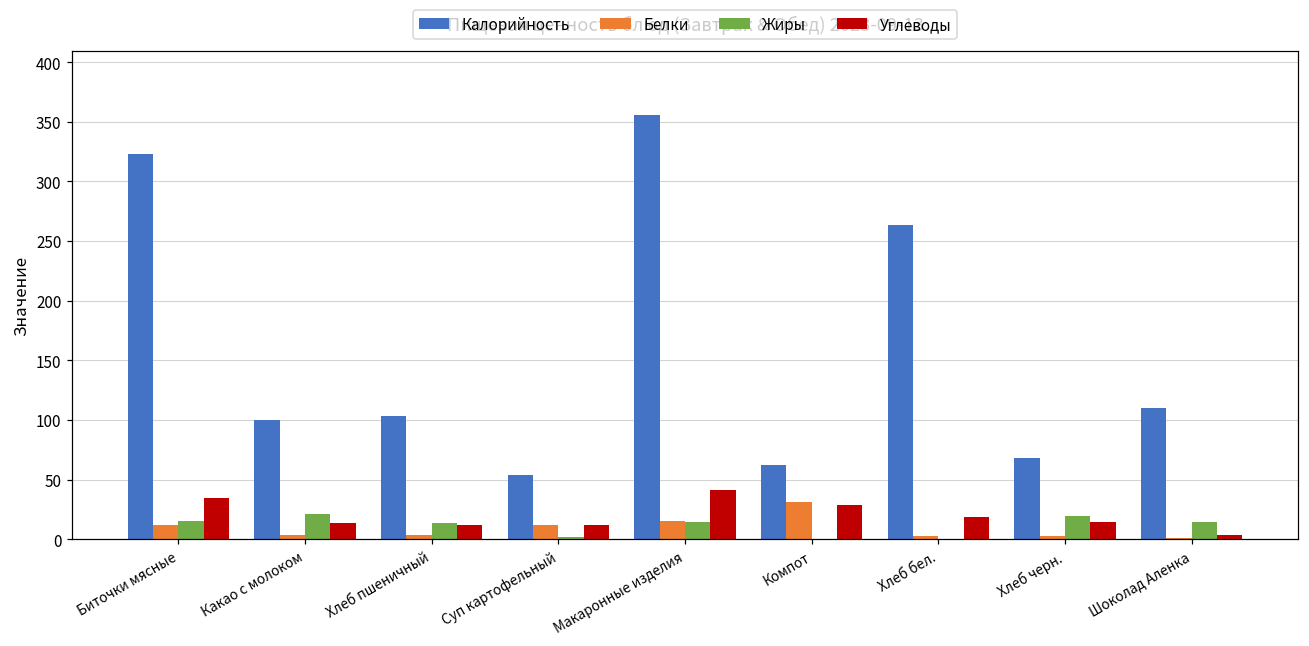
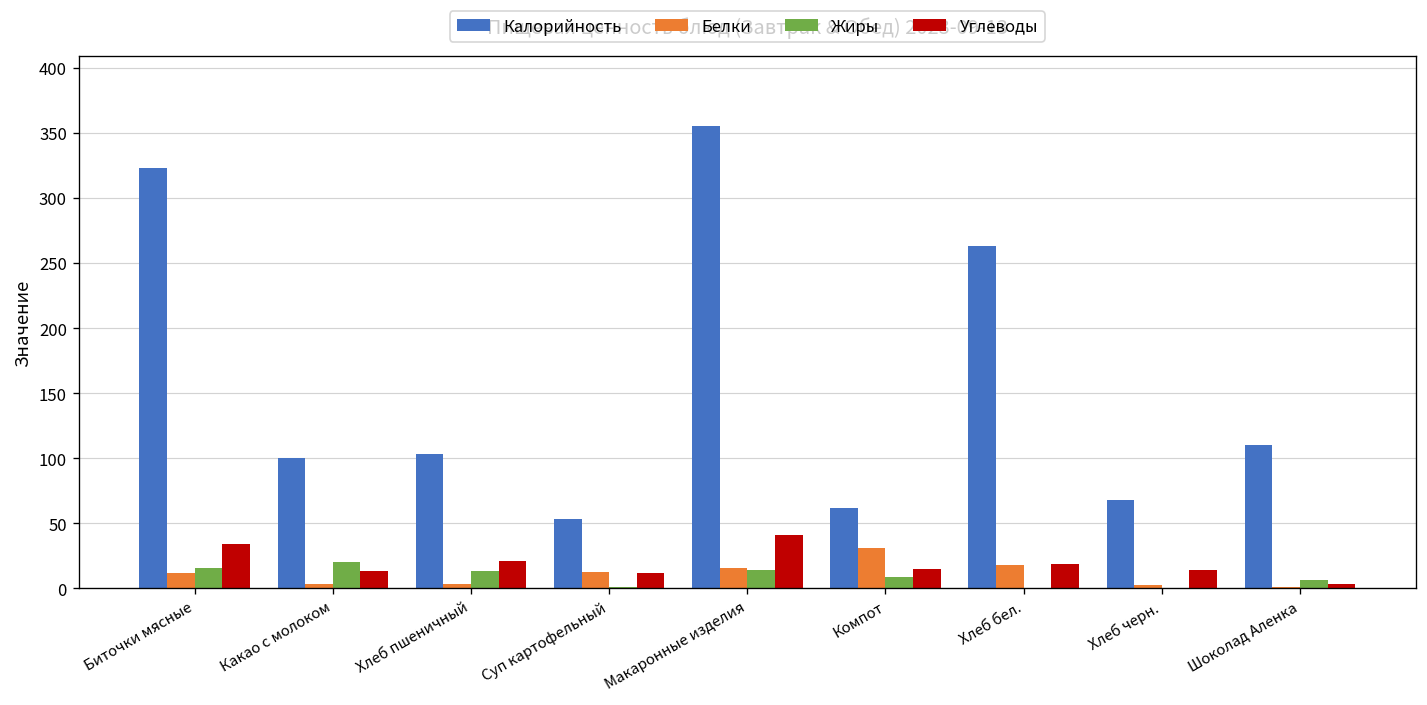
  {
    "Калорийность": {
      "Биточки мясные": 323,
      "Какао с молоком": 100,
      "Хлеб пшеничный": 103,
      "Суп картофельный": 54,
      "Макаронные изделия": 356,
      "Компот": 62,
      "Хлеб бел.": 263,
      "Хлеб черн.": 68,
      "Шоколад Аленка": 110
    },
    "Белки": {
      "Биточки мясные": 12,
      "Какао с молоком": 4,
      "Хлеб пшеничный": 3,
      "Суп картофельный": 12,
      "Макаронные изделия": 16,
      "Компот": 31,
-     "Хлеб бел.": 3,
+     "Хлеб бел.": 18,
      "Хлеб черн.": 2
    },
    "Жиры": {
      "Биточки мясные": 16,
      "Какао с молоком": 21,
      "Хлеб пшеничный": 14,
      "Макаронные изделия": 14,
-     "Компот": 0,
-     "Хлеб черн.": 19,
-     "Шоколад Аленка": 14
+     "Компот": 9,
+     "Хлеб черн.": 0,
+     "Шоколад Аленка": 7
    },
    "Углеводы": {
      "Биточки мясные": 34,
      "Какао с молоком": 14,
-     "Хлеб пшеничный": 12,
+     "Хлеб пшеничный": 21,
      "Суп картофельный": 12,
      "Макаронные изделия": 41,
-     "Компот": 28,
+     "Компот": 15,
      "Хлеб бел.": 19,
      "Хлеб черн.": 14,
      "Шоколад Аленка": 4
    }
  }
